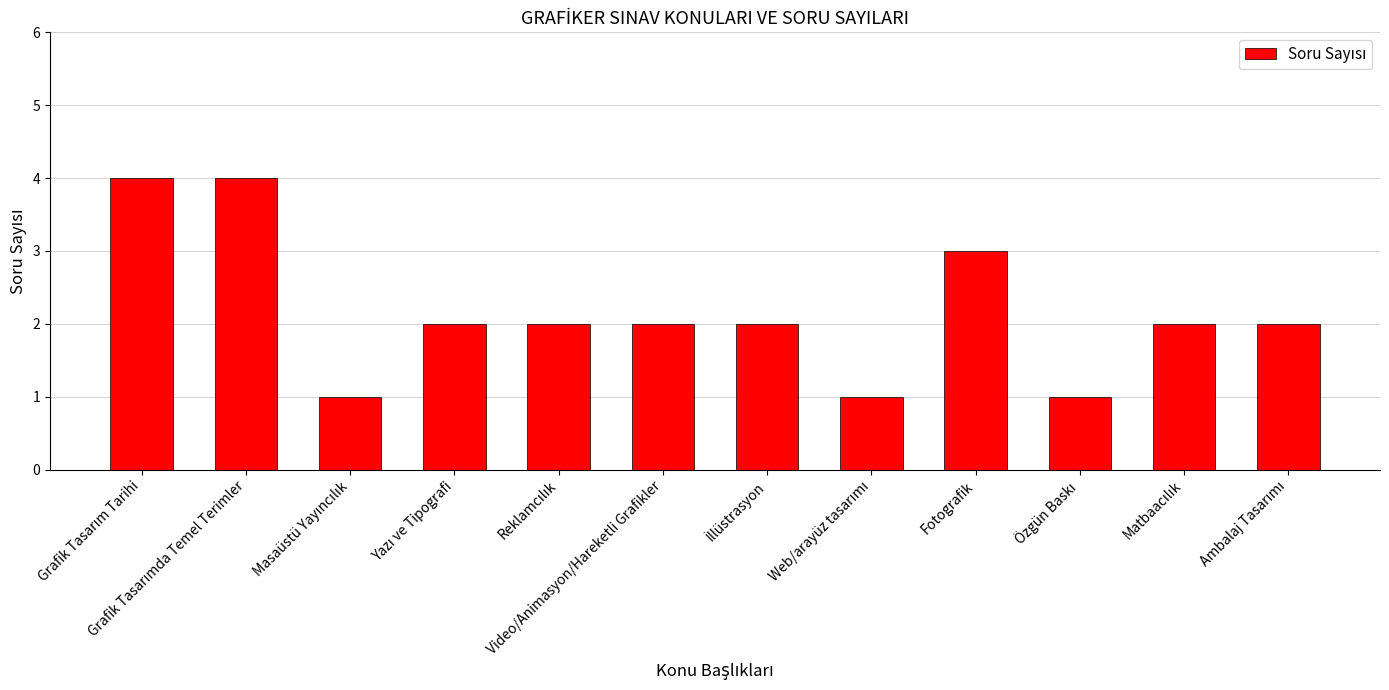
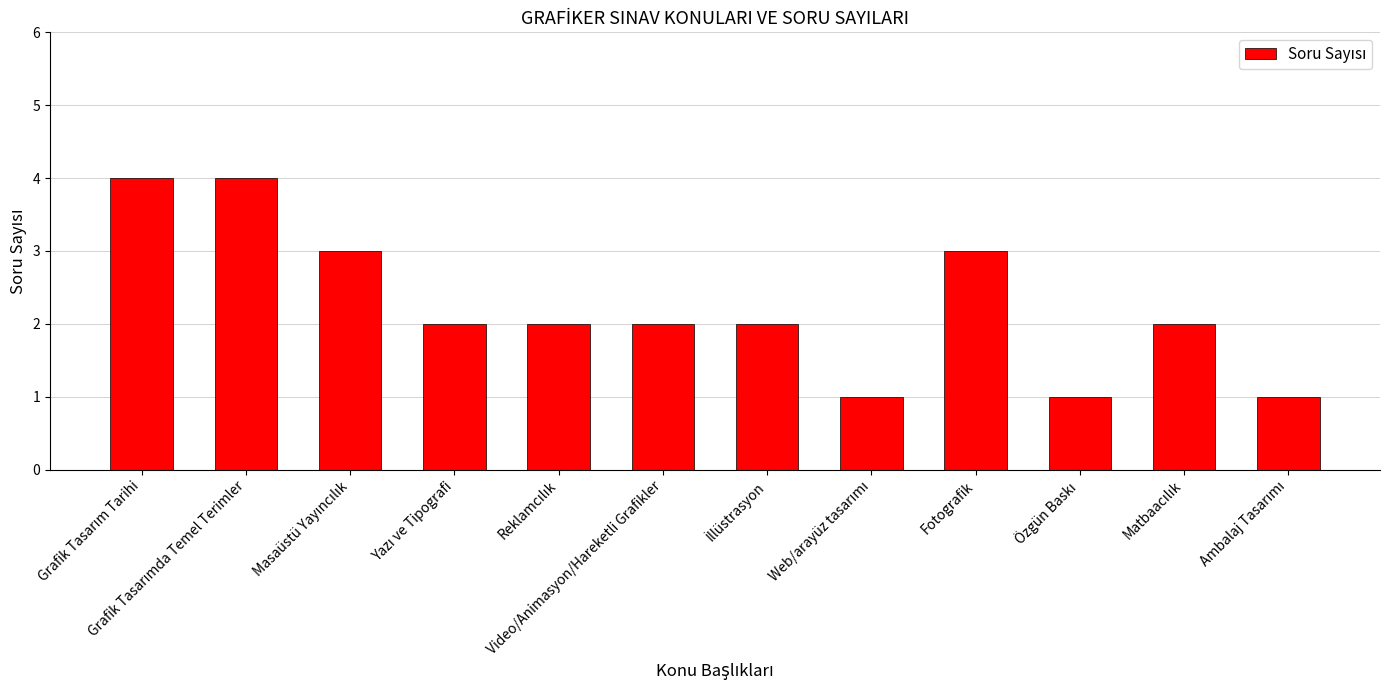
  {
    "Grafik Tasarım Tarihi": 4,
    "Grafik Tasarımda Temel Terimler": 4,
-   "Masaüstü Yayıncılık": 1,
+   "Masaüstü Yayıncılık": 3,
    "Yazı ve Tipografi": 2,
    "Reklamcılık": 2,
    "Video/Animasyon/Hareketli Grafikler": 2,
    "İllüstrasyon": 2,
    "Web/arayüz tasarımı": 1,
    "Fotografik": 3,
    "Özgün Baskı": 1,
    "Matbaacılık": 2,
-   "Ambalaj Tasarımı": 2
+   "Ambalaj Tasarımı": 1
  }
